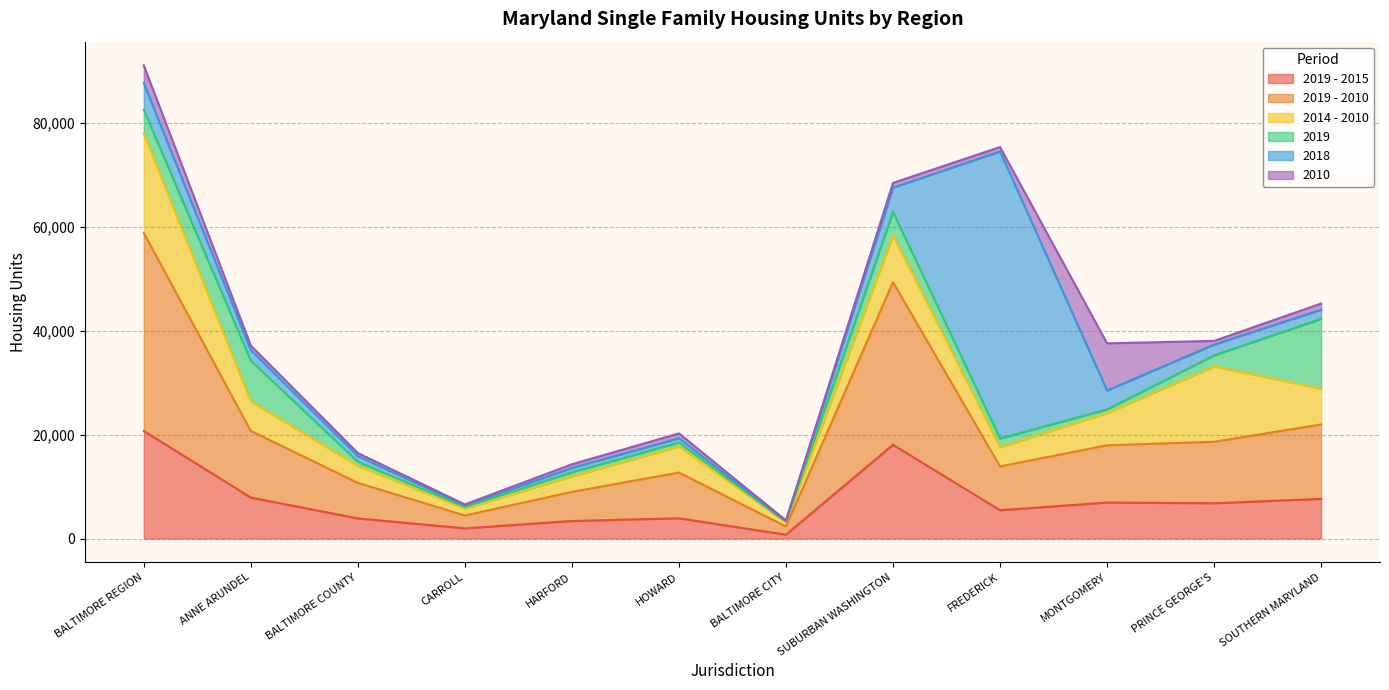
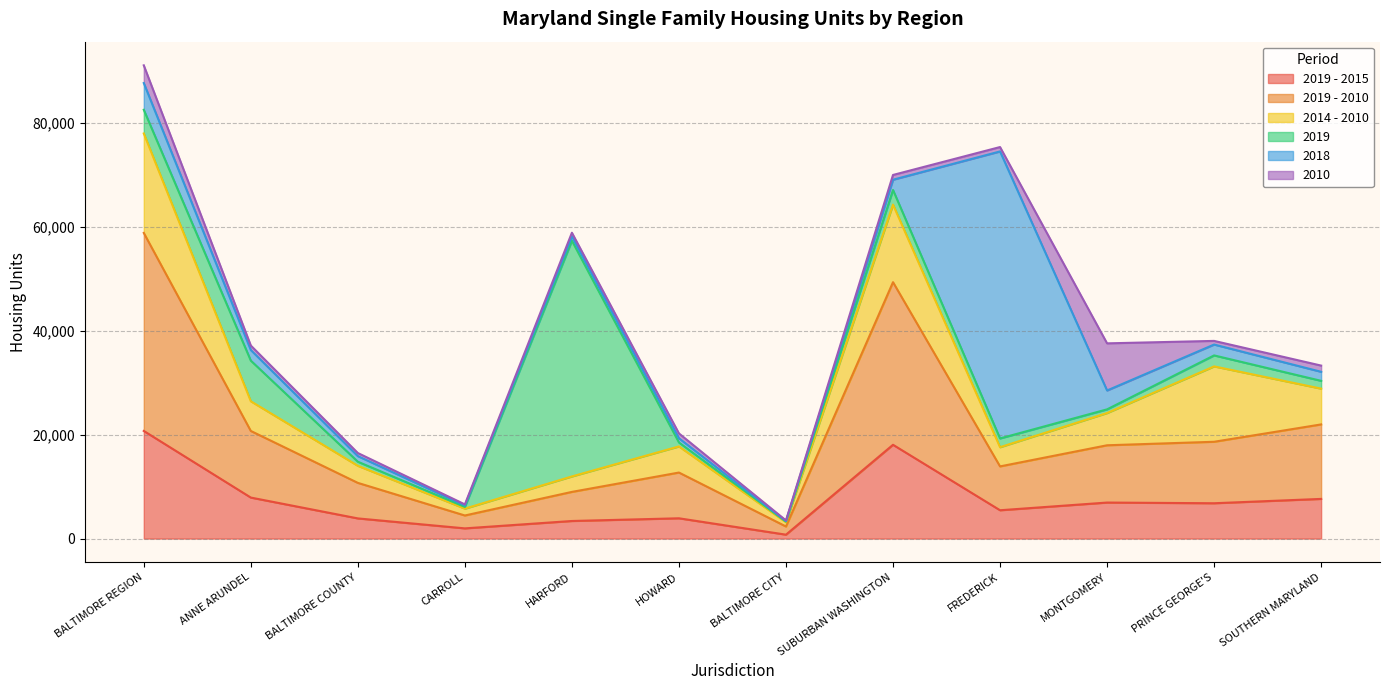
  {
    "2014 - 2010": {
      "BALTIMORE REGION": "19,000",
      "ANNE ARUNDEL": "6,000",
      "BALTIMORE COUNTY": "3,000",
      "HARFORD": "3,000",
      "HOWARD": "5,000",
-     "SUBURBAN WASHINGTON": "9,000",
+     "SUBURBAN WASHINGTON": "15,000",
      "FREDERICK": "4,000",
      "MONTGOMERY": "6,000",
      "PRINCE GEORGE'S": "15,000",
      "SOUTHERN MARYLAND": "7,000"
    },
    "2019": {
      "BALTIMORE REGION": "5,000",
      "ANNE ARUNDEL": "8,000",
      "BALTIMORE COUNTY": "1,000",
-     "HARFORD": "1,000",
+     "HARFORD": "45,000",
      "HOWARD": "1,000",
-     "SUBURBAN WASHINGTON": "5,000",
+     "SUBURBAN WASHINGTON": "3,000",
      "FREDERICK": "2,000",
      "MONTGOMERY": "1,000",
      "PRINCE GEORGE'S": "2,000",
-     "SOUTHERN MARYLAND": "13,000"
+     "SOUTHERN MARYLAND": "2,000"
    },
    "2018": {
      "BALTIMORE REGION": "5,000",
      "ANNE ARUNDEL": "2,000",
      "BALTIMORE COUNTY": "1,000",
      "HARFORD": "1,000",
      "HOWARD": "1,000",
-     "SUBURBAN WASHINGTON": "5,000",
+     "SUBURBAN WASHINGTON": "2,000",
      "FREDERICK": "55,000",
      "MONTGOMERY": "4,000",
      "PRINCE GEORGE'S": "2,000",
      "SOUTHERN MARYLAND": "2,000"
    },
    "2010": {
      "BALTIMORE REGION": "3,000",
      "ANNE ARUNDEL": "1,000",
      "BALTIMORE COUNTY": "1,000",
      "HARFORD": "1,000",
      "HOWARD": "1,000",
      "SUBURBAN WASHINGTON": "1,000",
      "FREDERICK": "1,000",
      "MONTGOMERY": "9,000",
      "PRINCE GEORGE'S": "1,000",
      "SOUTHERN MARYLAND": "1,000"
    }
  }
